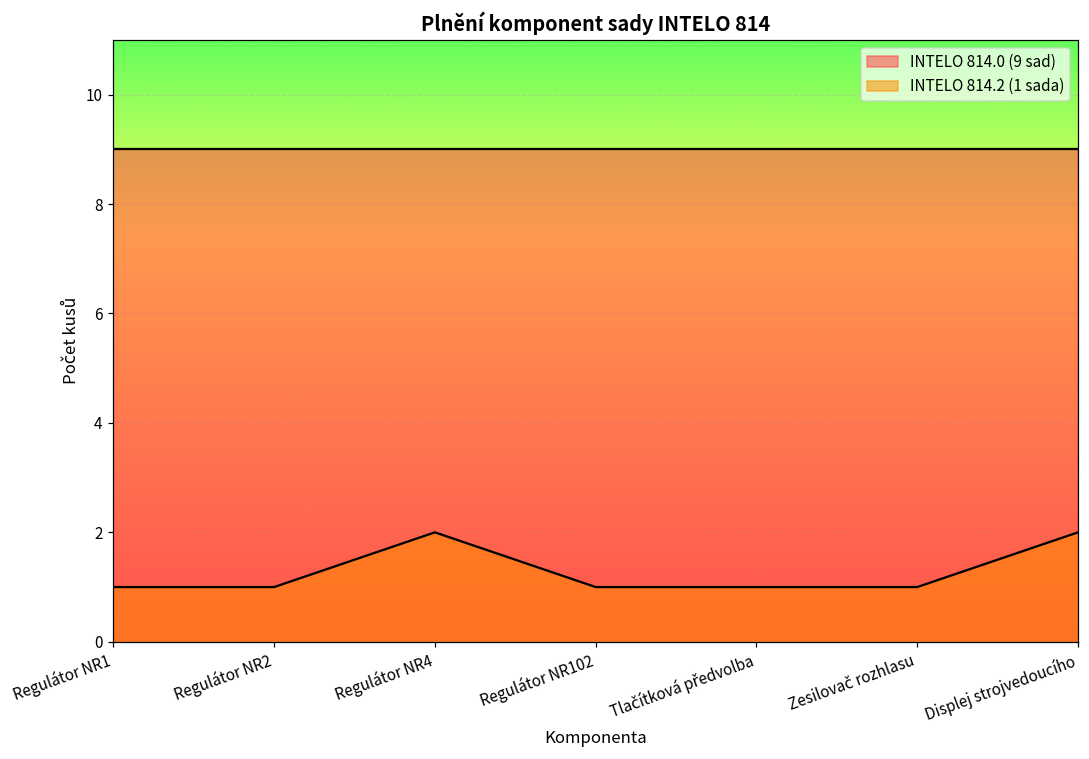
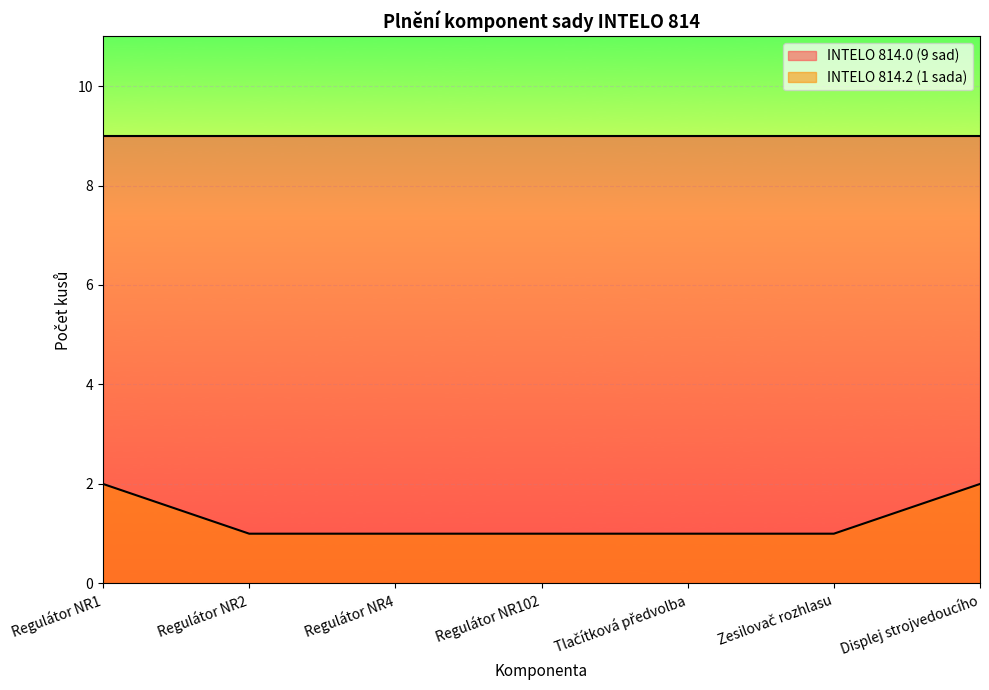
  {
    "INTELO 814.0 (9 sad)": {
      "Regulátor NR1": 9,
      "Regulátor NR2": 9,
      "Regulátor NR4": 9,
      "Regulátor NR102": 9,
      "Tlačítková předvolba": 9,
      "Zesilovač rozhlasu": 9,
      "Displej strojvedoucího": 9
    },
    "INTELO 814.2 (1 sada)": {
-     "Regulátor NR1": 1,
+     "Regulátor NR1": 2,
      "Regulátor NR2": 1,
-     "Regulátor NR4": 2,
+     "Regulátor NR4": 1,
      "Regulátor NR102": 1,
      "Tlačítková předvolba": 1,
      "Zesilovač rozhlasu": 1,
      "Displej strojvedoucího": 2
    }
  }
